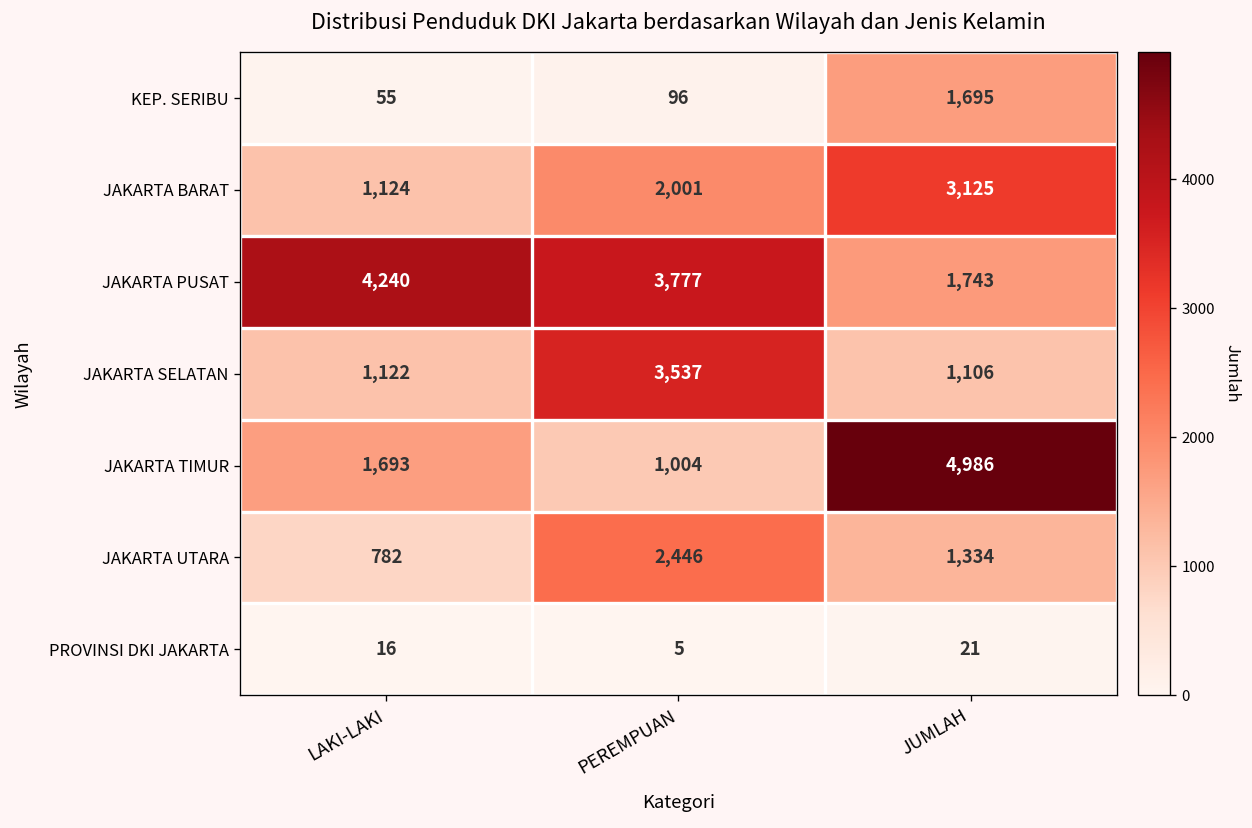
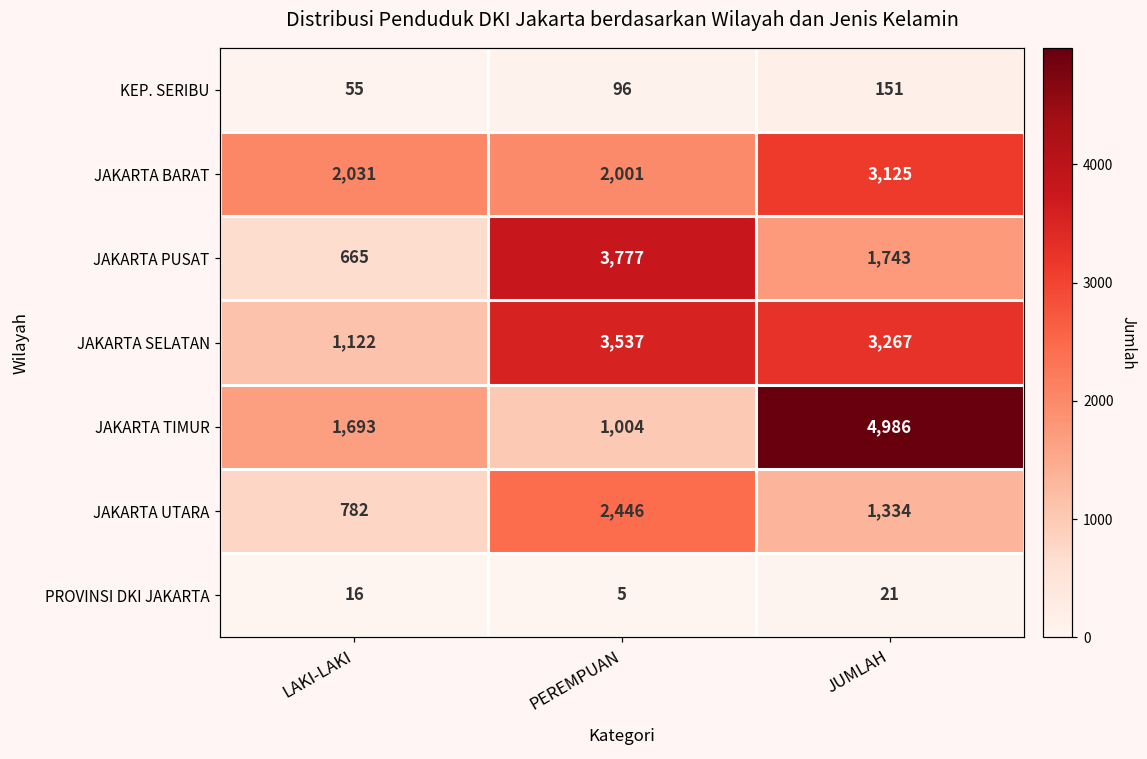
  {
    "KEP. SERIBU": {
      "LAKI-LAKI": "55",
      "PEREMPUAN": "96",
-     "JUMLAH": "1,695"
+     "JUMLAH": "151"
    },
    "JAKARTA BARAT": {
-     "LAKI-LAKI": "1,124",
+     "LAKI-LAKI": "2,031",
      "PEREMPUAN": "2,001",
      "JUMLAH": "3,125"
    },
    "JAKARTA PUSAT": {
-     "LAKI-LAKI": "4,240",
+     "LAKI-LAKI": "665",
      "PEREMPUAN": "3,777",
      "JUMLAH": "1,743"
    },
    "JAKARTA SELATAN": {
      "LAKI-LAKI": "1,122",
      "PEREMPUAN": "3,537",
-     "JUMLAH": "1,106"
+     "JUMLAH": "3,267"
    },
    "JAKARTA TIMUR": {
      "LAKI-LAKI": "1,693",
      "PEREMPUAN": "1,004",
      "JUMLAH": "4,986"
    },
    "JAKARTA UTARA": {
      "LAKI-LAKI": "782",
      "PEREMPUAN": "2,446",
      "JUMLAH": "1,334"
    },
    "PROVINSI DKI JAKARTA": {
      "LAKI-LAKI": "16",
      "PEREMPUAN": "5",
      "JUMLAH": "21"
    }
  }
